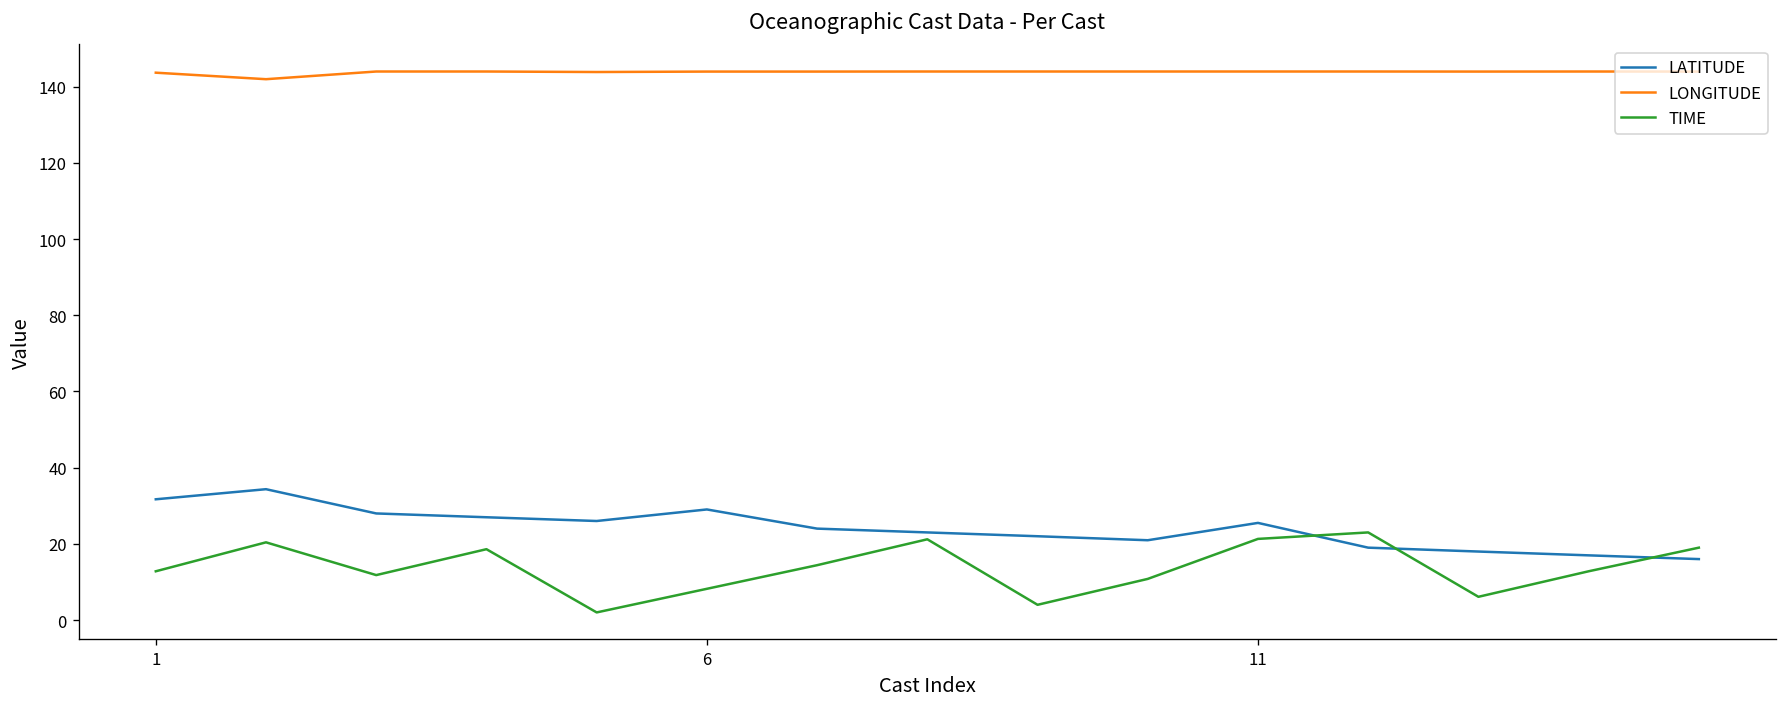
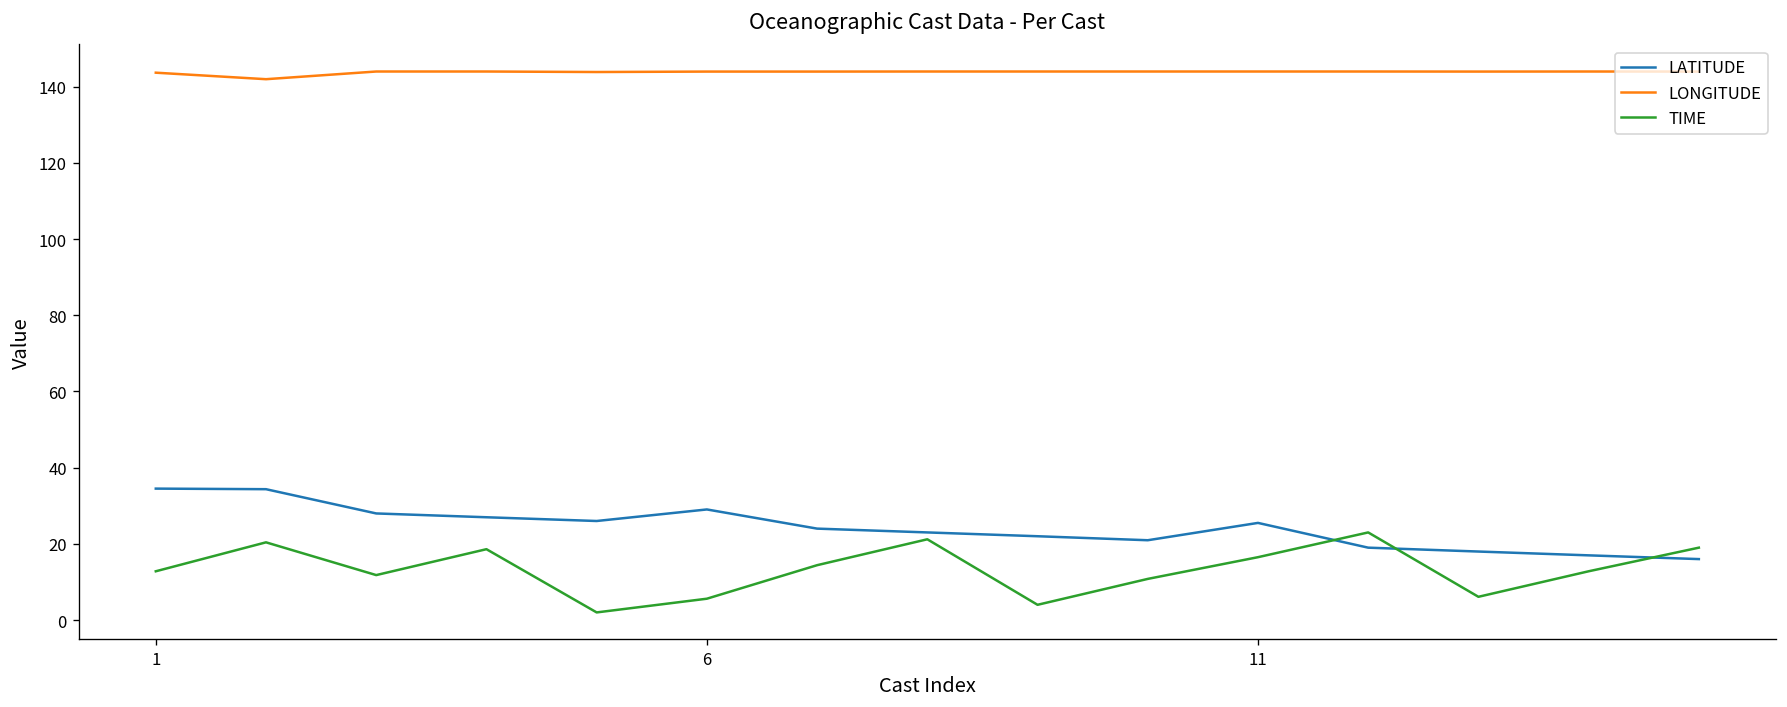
  {
    "LATITUDE": {
-     "1": 32,
+     "1": 35,
      "6": 29,
      "11": 26
    },
    "LONGITUDE": {
      "1": 144,
      "6": 144,
      "11": 144
    },
    "TIME": {
      "1": 13,
-     "6": 8,
-     "11": 21
+     "6": 6,
+     "11": 17
    }
  }
